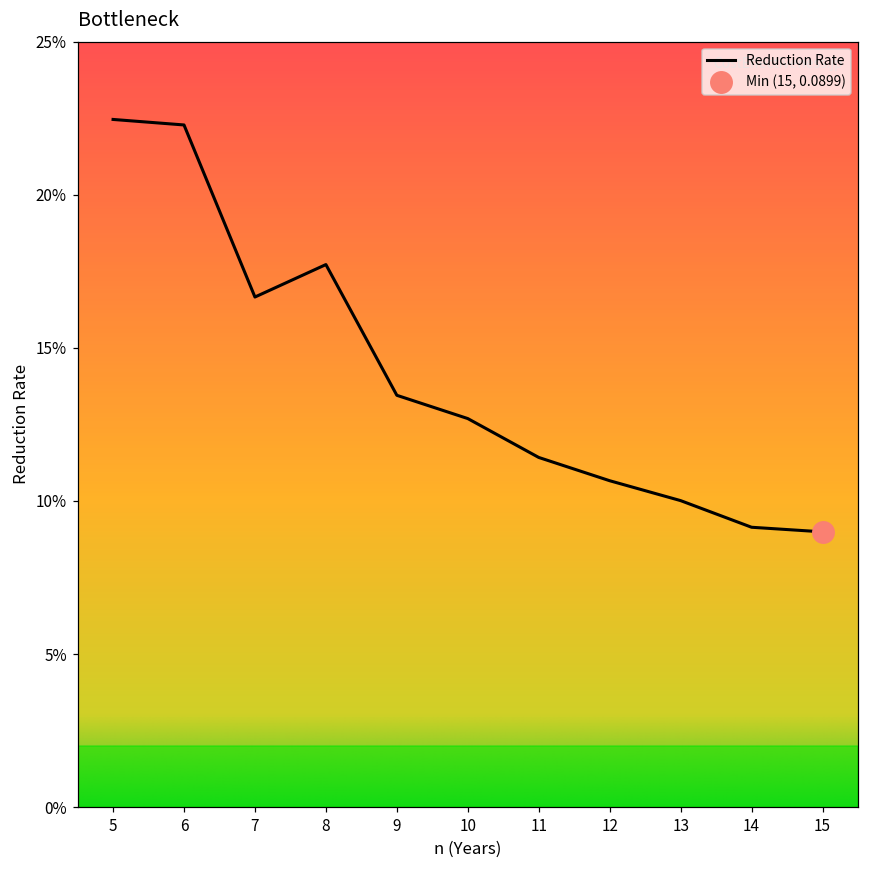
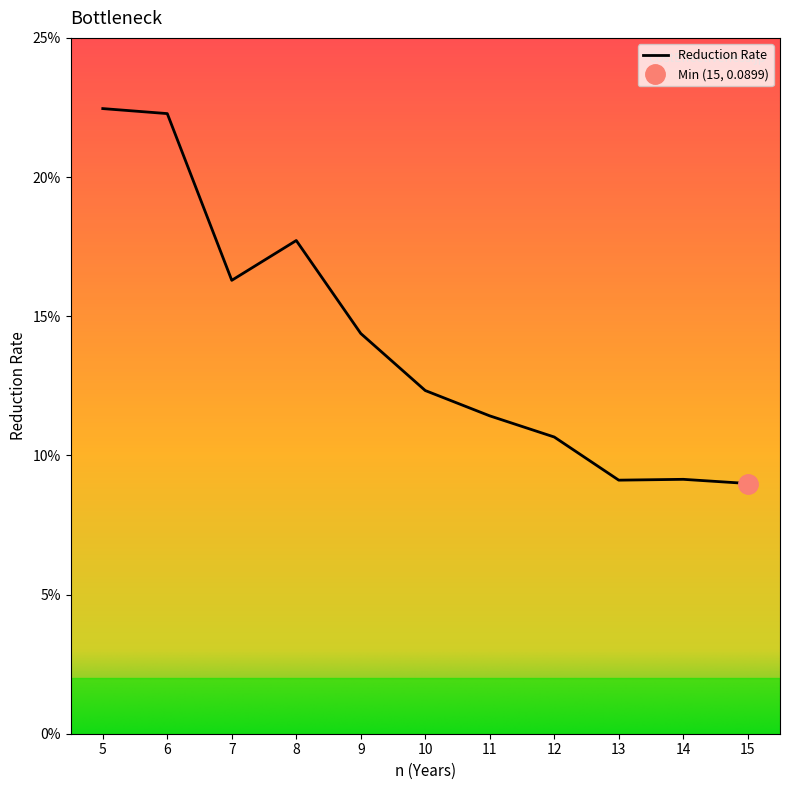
  {
    "Reduction Rate": {
      "5": "22.5%",
      "6": "22.3%",
-     "7": "16.7%",
+     "7": "16.3%",
      "8": "17.7%",
-     "9": "13.5%",
-     "10": "12.7%",
+     "9": "14.4%",
+     "10": "12.3%",
      "11": "11.4%",
      "12": "10.7%",
-     "13": "10.0%",
+     "13": "9.1%",
      "14": "9.1%"
    }
  }
